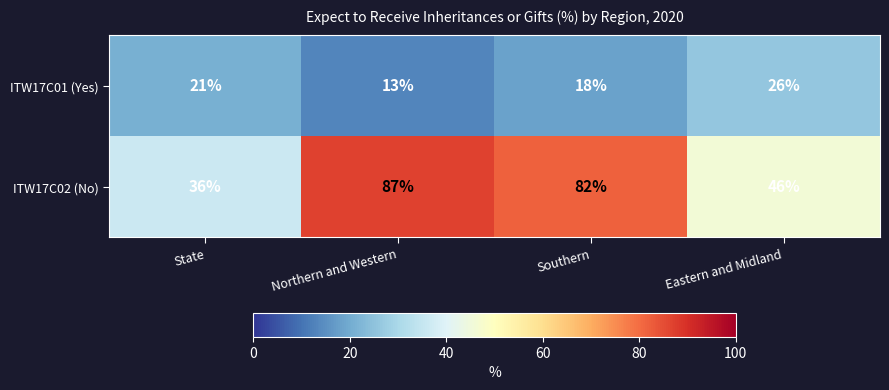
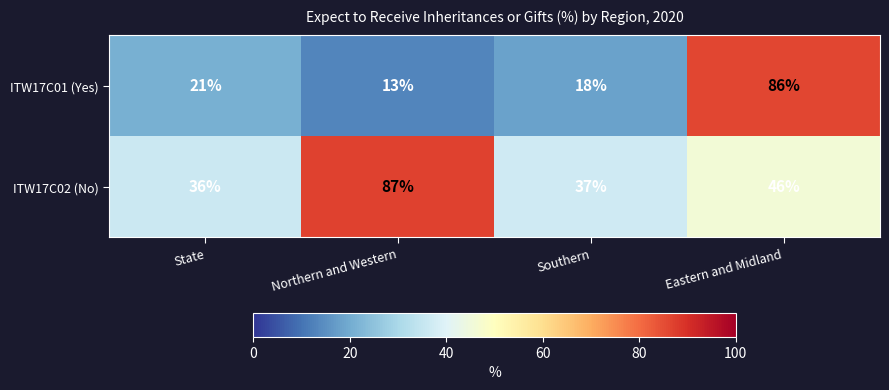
  {
    "ITW17C01 (Yes)": {
      "State": "21%",
      "Northern and Western": "13%",
      "Southern": "18%",
-     "Eastern and Midland": "26%"
+     "Eastern and Midland": "86%"
    },
    "ITW17C02 (No)": {
      "State": "36%",
      "Northern and Western": "87%",
-     "Southern": "82%"
+     "Southern": "37%"
    }
  }
